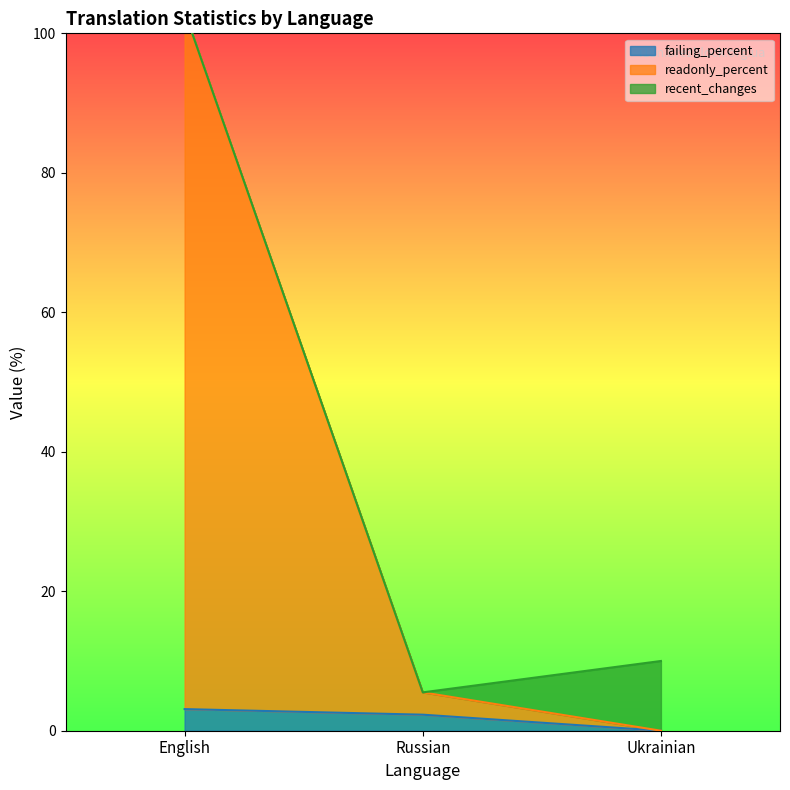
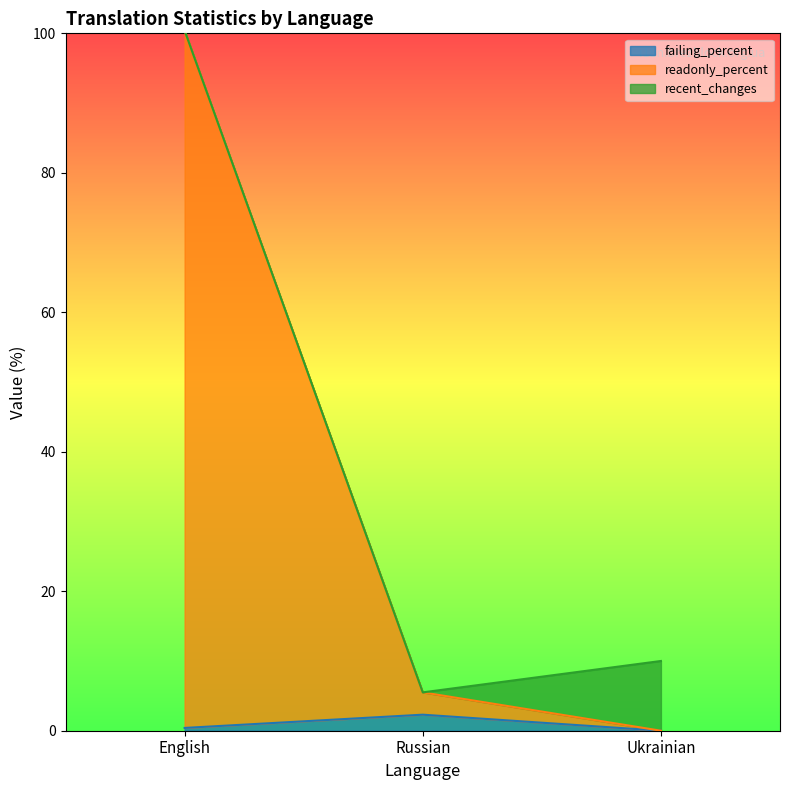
  {
    "failing_percent": {
-     "English": 3,
+     "English": 0,
      "Russian": 2
    },
    "recent_changes": {
      "Ukrainian": 10
    }
  }
